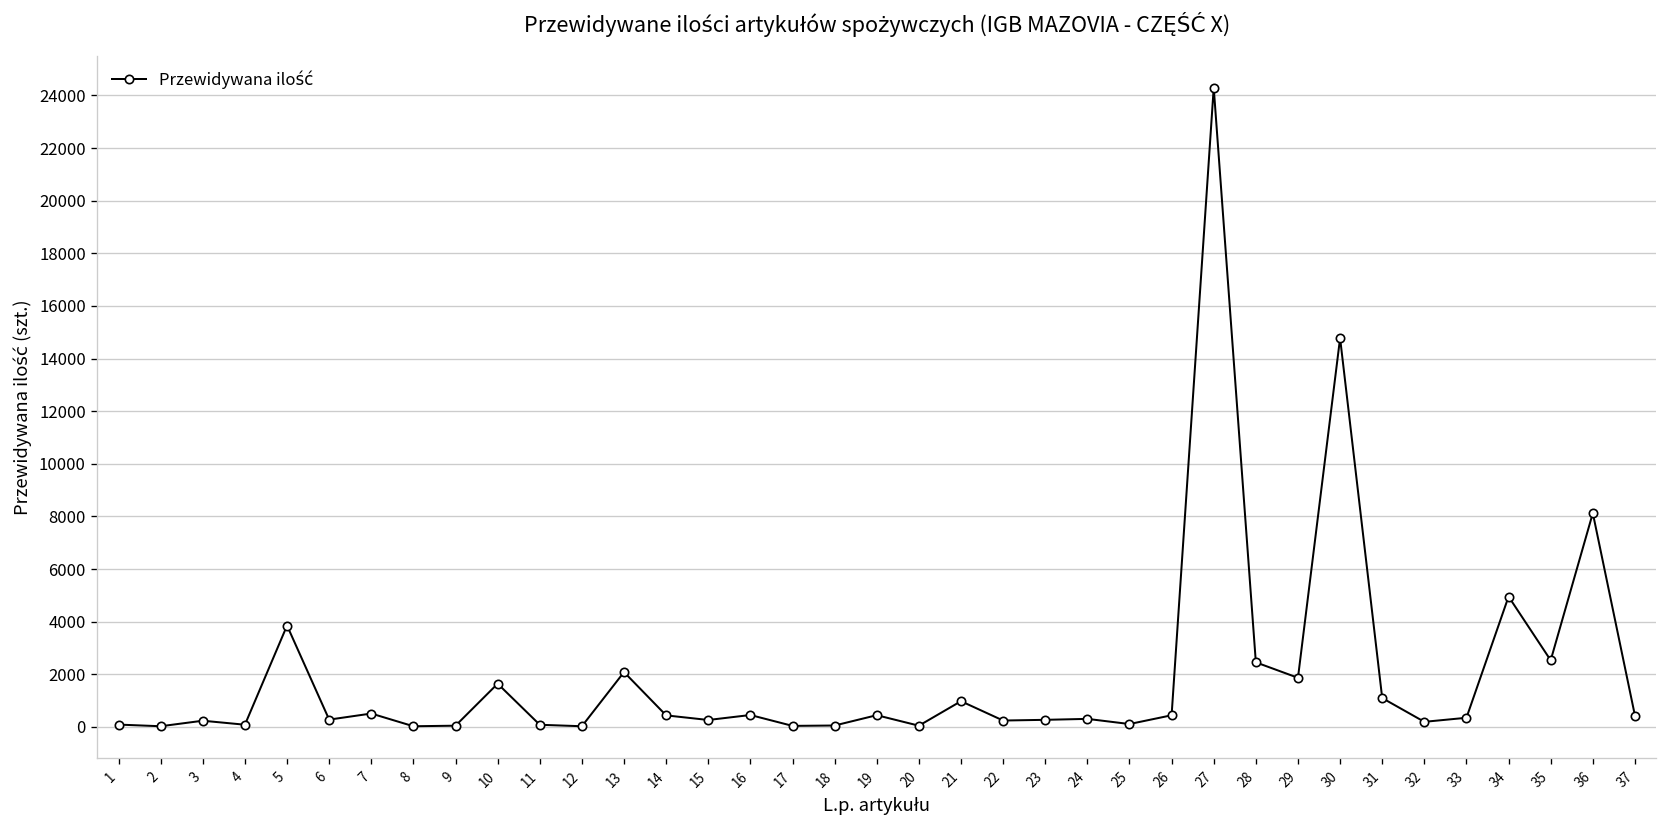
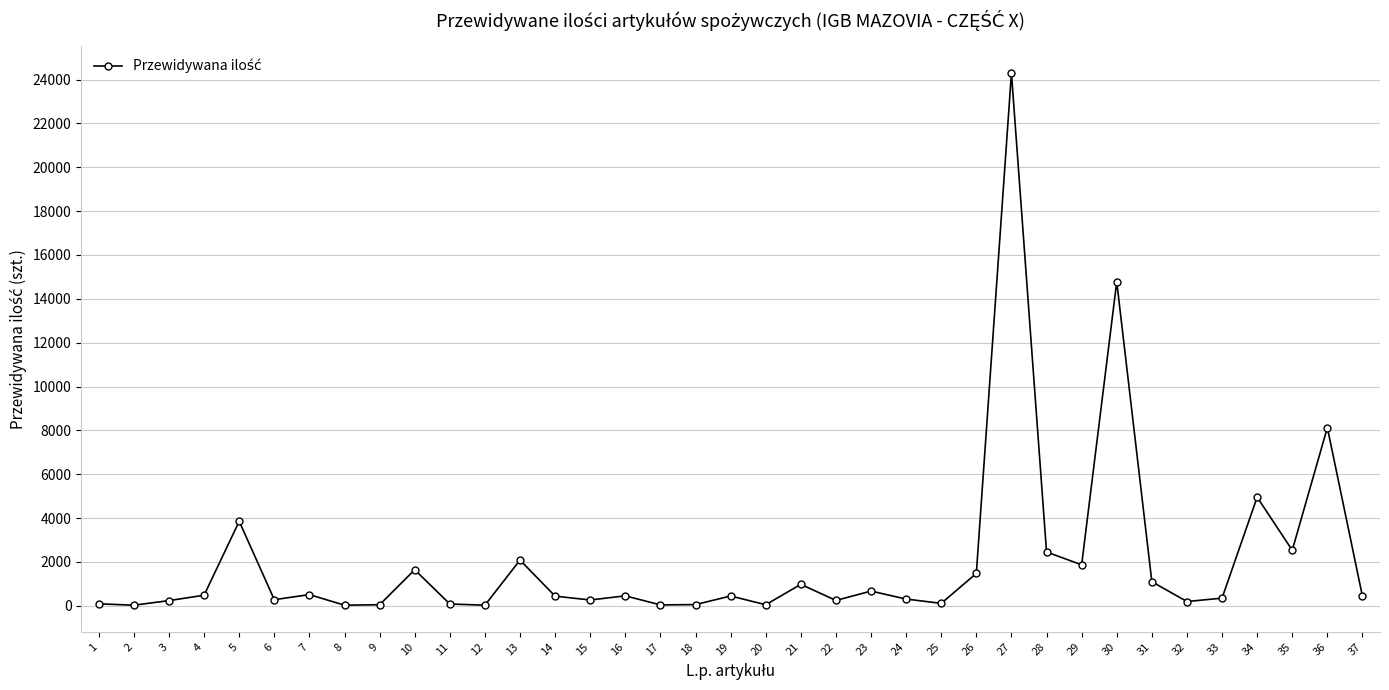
  {
    "1": 100,
    "2": 0,
    "3": 200,
-   "4": 100,
+   "4": 500,
    "5": 3900,
    "6": 300,
    "7": 500,
    "8": 0,
    "9": 0,
    "10": 1600,
    "11": 100,
    "12": 0,
    "13": 2100,
    "14": 400,
    "15": 300,
    "16": 500,
    "17": 0,
    "18": 100,
    "19": 400,
    "20": 0,
    "21": 1000,
    "22": 200,
-   "23": 300,
+   "23": 700,
    "24": 300,
    "25": 100,
-   "26": 400,
+   "26": 1500,
    "27": 24300,
    "28": 2500,
    "29": 1900,
    "30": 14800,
    "31": 1100,
    "32": 200,
    "33": 400,
    "34": 5000,
    "35": 2500,
    "36": 8100,
    "37": 400
  }
